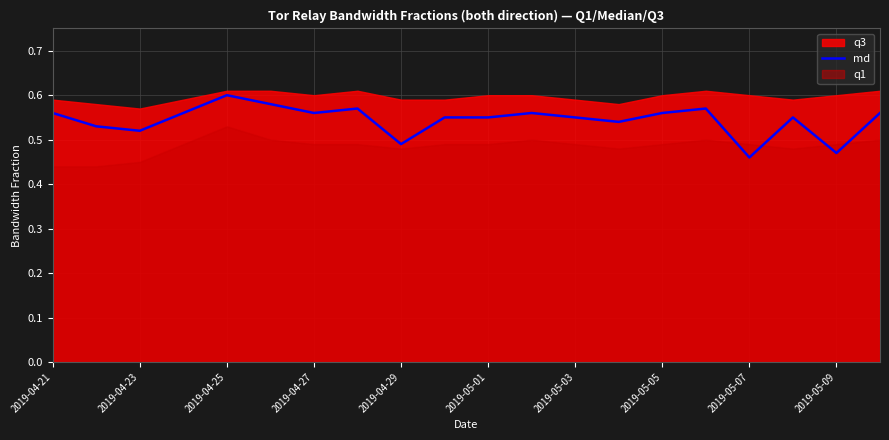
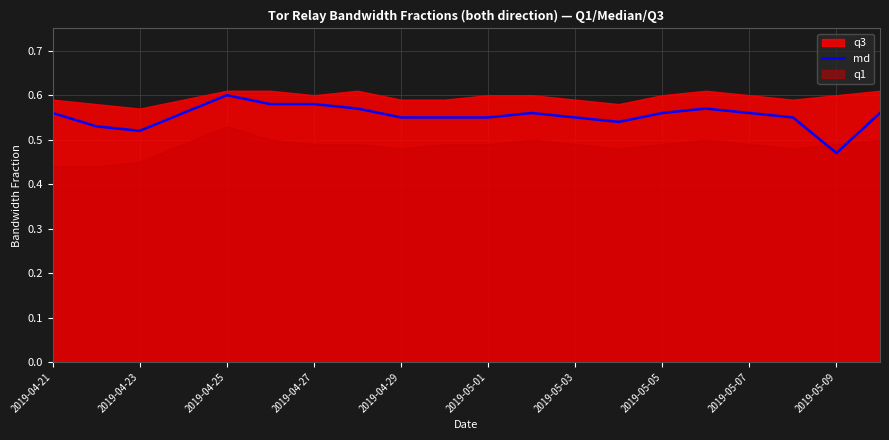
  {
    "md": {
      "2019-04-21": 0.56,
      "2019-04-23": 0.52,
      "2019-04-25": 0.60,
-     "2019-04-27": 0.56,
-     "2019-04-29": 0.49,
+     "2019-04-27": 0.58,
+     "2019-04-29": 0.55,
      "2019-05-01": 0.55,
      "2019-05-03": 0.55,
      "2019-05-05": 0.56,
-     "2019-05-07": 0.46,
+     "2019-05-07": 0.56,
      "2019-05-09": 0.47
    }
  }
